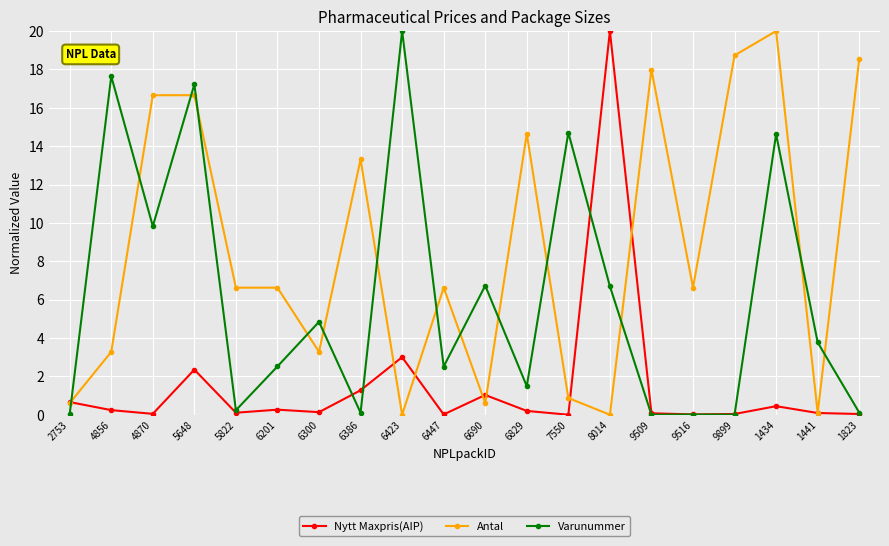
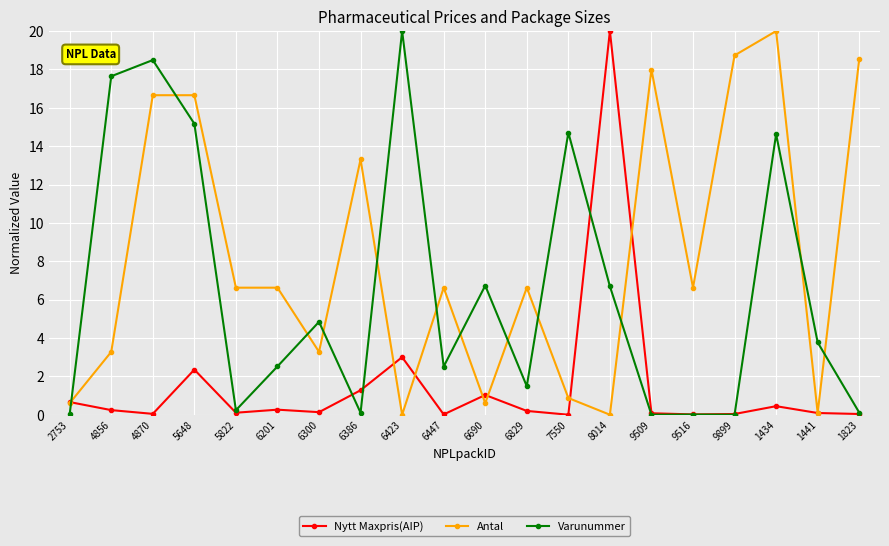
  {
    "Nytt Maxpris(AIP)": {
      "4856": 0.2,
      "4870": 0.0,
      "5648": 2.3,
      "6201": 0.3,
      "6300": 0.1,
      "6386": 1.3,
      "6423": 3.0,
      "6447": 0.0,
      "6690": 1.0,
      "6829": 0.2,
      "7550": 0.0,
      "8014": 20.0,
      "1434": 0.4
    },
    "Antal": {
      "4856": 3.3,
      "4870": 16.7,
      "5648": 16.7,
      "5822": 6.6,
      "6201": 6.6,
      "6300": 3.3,
      "6386": 13.3,
      "6423": 0.0,
      "6447": 6.6,
      "6690": 0.6,
-     "6829": 14.6,
+     "6829": 6.6,
      "7550": 0.9,
      "8014": 0.0,
      "9509": 18.0,
      "9516": 6.6,
      "9899": 18.7,
      "1434": 20.0,
      "1823": 18.5
    },
    "Varunummer": {
      "2753": 0.0,
      "4856": 17.6,
-     "4870": 9.8,
-     "5648": 17.2,
+     "4870": 18.5,
+     "5648": 15.2,
      "6201": 2.5,
      "6300": 4.8,
      "6386": 0.1,
      "6423": 20.0,
      "6447": 2.5,
      "6690": 6.7,
      "6829": 1.5,
      "7550": 14.7,
      "8014": 6.7,
      "1434": 14.6,
      "1441": 3.8
    }
  }
